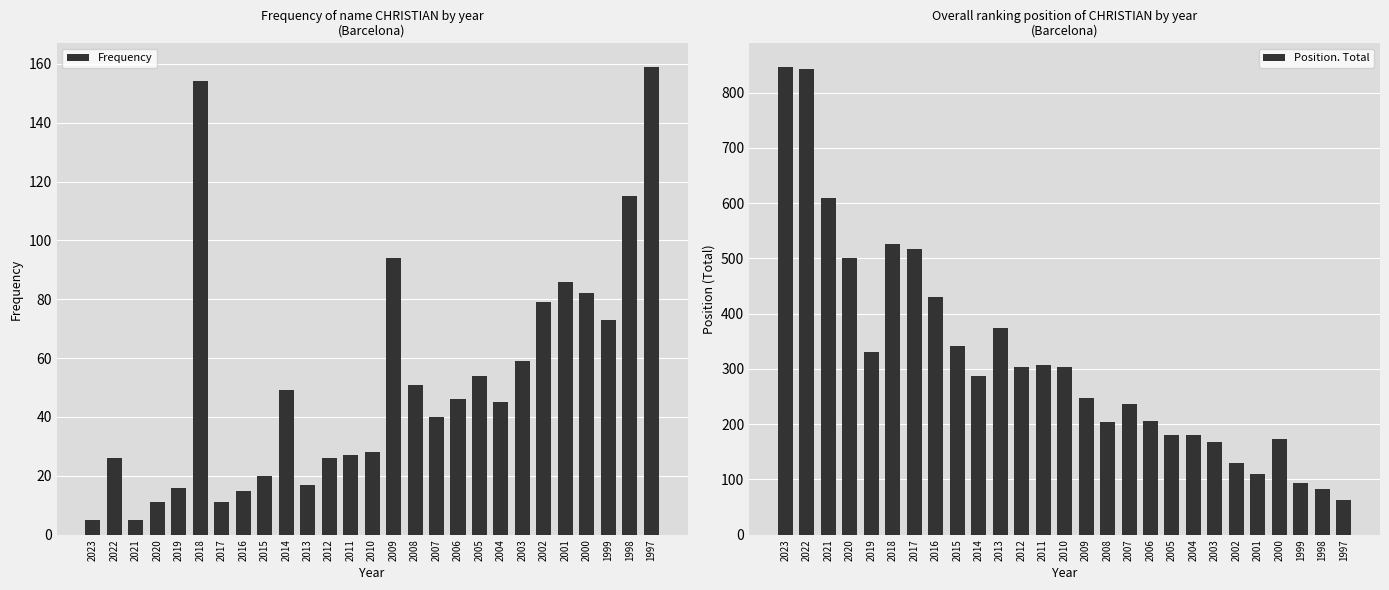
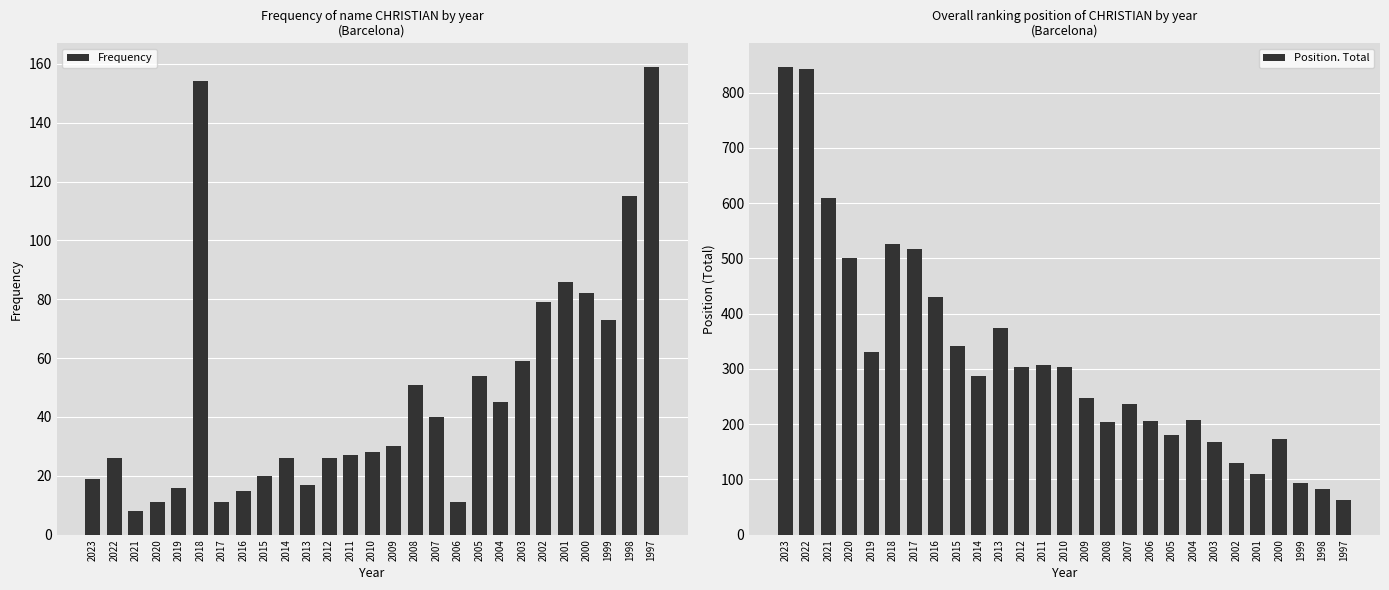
  {
    "Frequency of name CHRISTIAN by year (Barcelona)": {
-     "2023": 5,
+     "2023": 19,
      "2022": 26,
-     "2021": 5,
+     "2021": 8,
      "2020": 11,
      "2019": 16,
      "2018": 154,
      "2017": 11,
      "2016": 15,
      "2015": 20,
-     "2014": 49,
+     "2014": 26,
      "2013": 17,
      "2012": 26,
      "2011": 27,
      "2010": 28,
-     "2009": 94,
+     "2009": 30,
      "2008": 51,
      "2007": 40,
-     "2006": 46,
+     "2006": 11,
      "2005": 54,
      "2004": 45,
      "2003": 59,
      "2002": 79,
      "2001": 86,
      "2000": 82,
      "1999": 73,
      "1998": 115,
      "1997": 159
    },
    "Overall ranking position of CHRISTIAN by year (Barcelona)": {
      "2023": 850,
      "2022": 840,
      "2021": 610,
      "2020": 500,
      "2019": 330,
      "2018": 530,
      "2017": 520,
      "2016": 430,
      "2015": 340,
      "2014": 290,
      "2013": 370,
      "2012": 300,
      "2011": 310,
      "2010": 300,
      "2009": 250,
      "2008": 200,
      "2007": 240,
      "2006": 210,
      "2005": 180,
-     "2004": 180,
+     "2004": 210,
      "2003": 170,
      "2002": 130,
      "2001": 110,
      "2000": 170,
      "1999": 90,
      "1998": 80,
      "1997": 60
    }
  }
